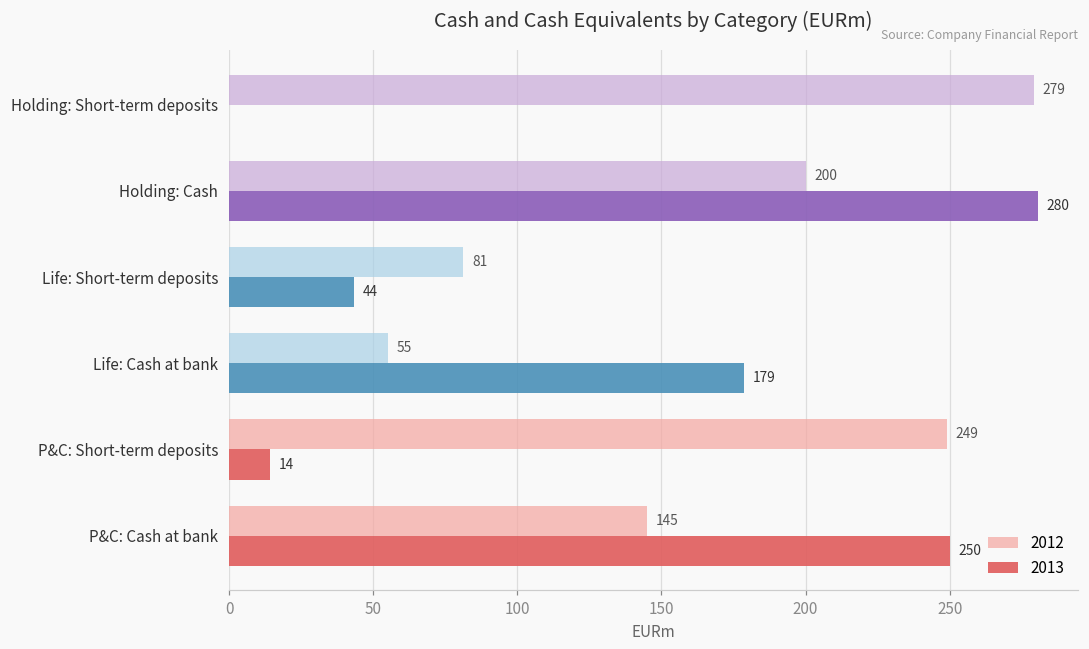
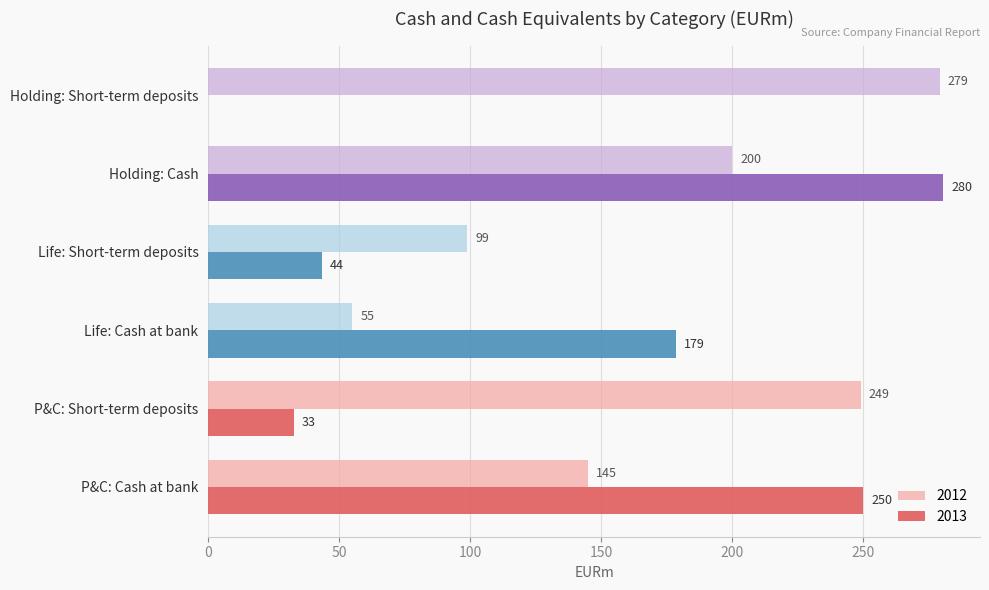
  {
    "2012": {
      "Holding: Short-term deposits": 279,
      "Holding: Cash": 200,
-     "Life: Short-term deposits": 81,
+     "Life: Short-term deposits": 99,
      "Life: Cash at bank": 55,
      "P&C: Short-term deposits": 249,
      "P&C: Cash at bank": 145
    },
    "2013": {
      "Holding: Cash": 280,
      "Life: Short-term deposits": 44,
      "Life: Cash at bank": 179,
-     "P&C: Short-term deposits": 14,
+     "P&C: Short-term deposits": 33,
      "P&C: Cash at bank": 250
    }
  }
